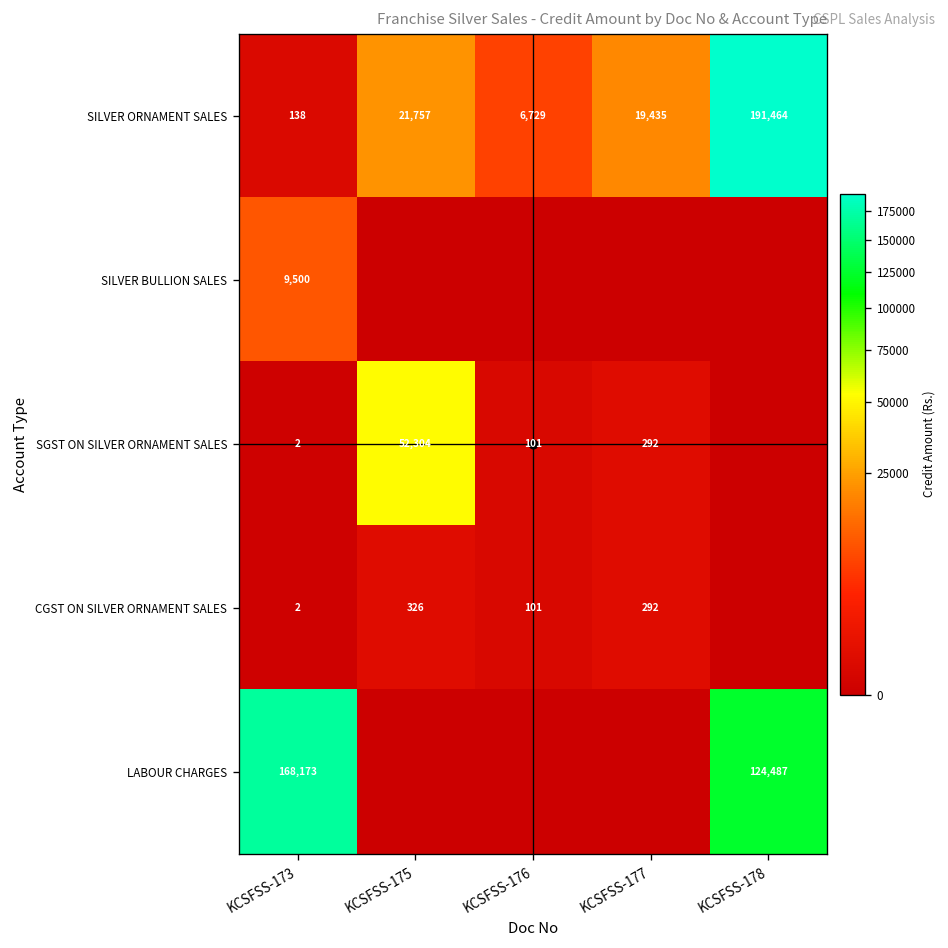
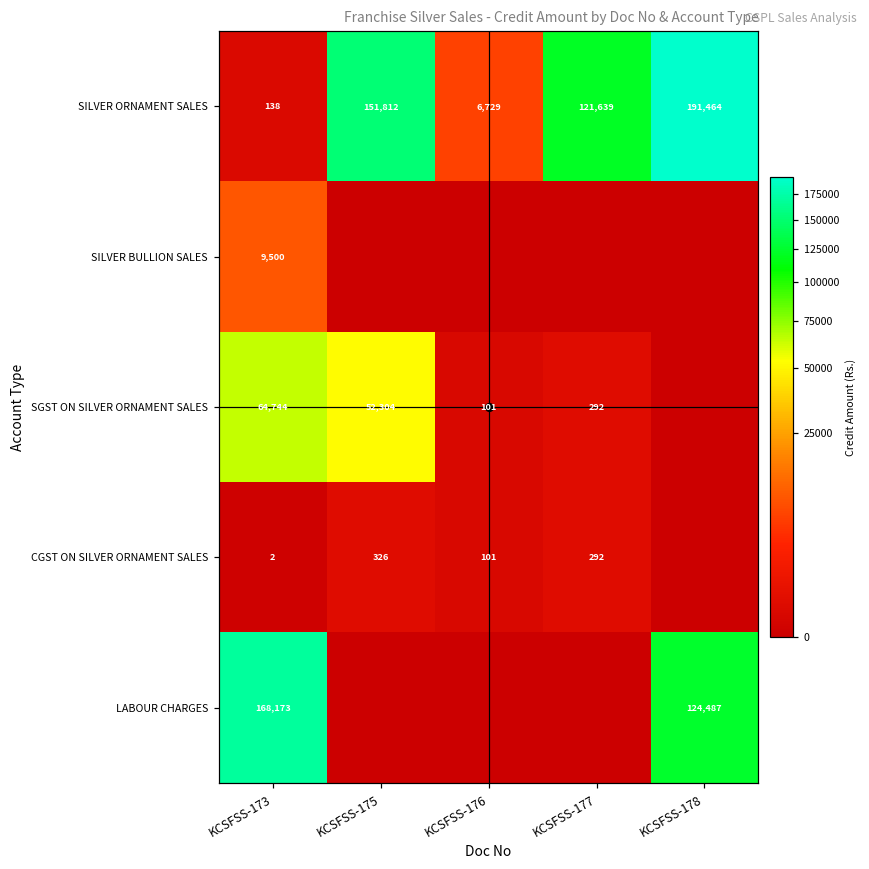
  {
    "SILVER ORNAMENT SALES": {
      "KCSFSS-173": "138",
-     "KCSFSS-175": "21,757",
+     "KCSFSS-175": "151,812",
      "KCSFSS-176": "6,729",
-     "KCSFSS-177": "19,435",
+     "KCSFSS-177": "121,639",
      "KCSFSS-178": "191,464"
    },
    "SILVER BULLION SALES": {
      "KCSFSS-173": "9,500"
    },
    "SGST ON SILVER ORNAMENT SALES": {
-     "KCSFSS-173": "2",
+     "KCSFSS-173": "64,744",
      "KCSFSS-175": "52,304",
      "KCSFSS-177": "292"
    },
    "CGST ON SILVER ORNAMENT SALES": {
      "KCSFSS-173": "2",
      "KCSFSS-175": "326",
      "KCSFSS-176": "101",
      "KCSFSS-177": "292"
    },
    "LABOUR CHARGES": {
      "KCSFSS-173": "168,173",
      "KCSFSS-178": "124,487"
    }
  }
